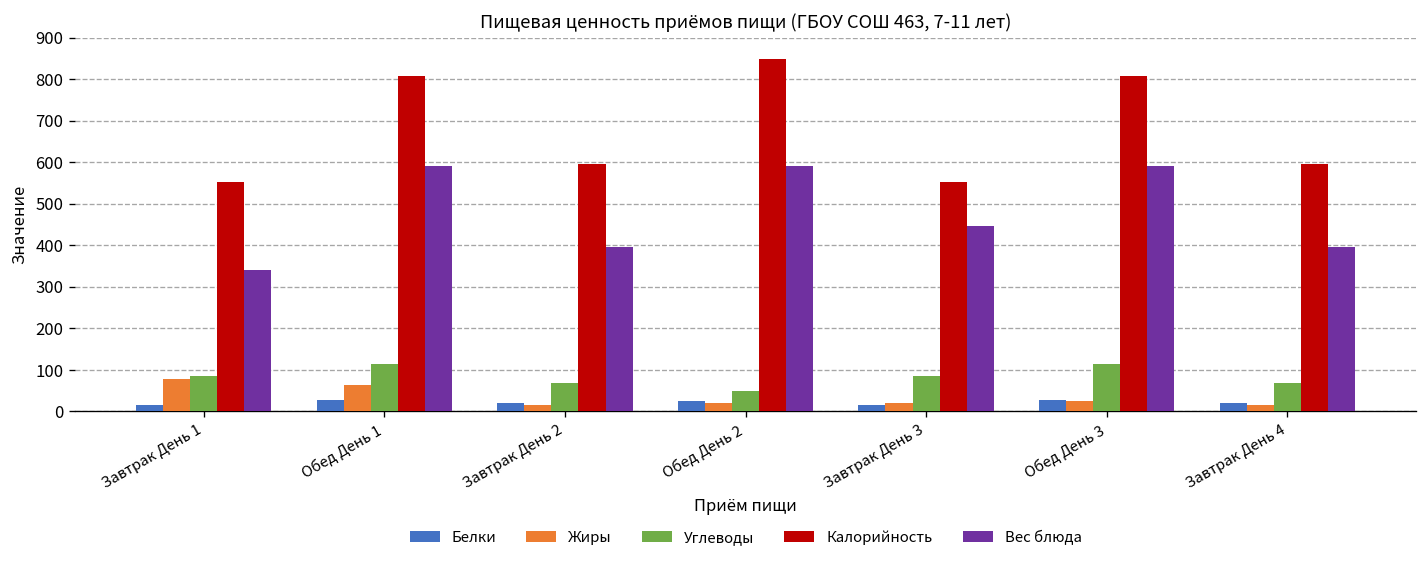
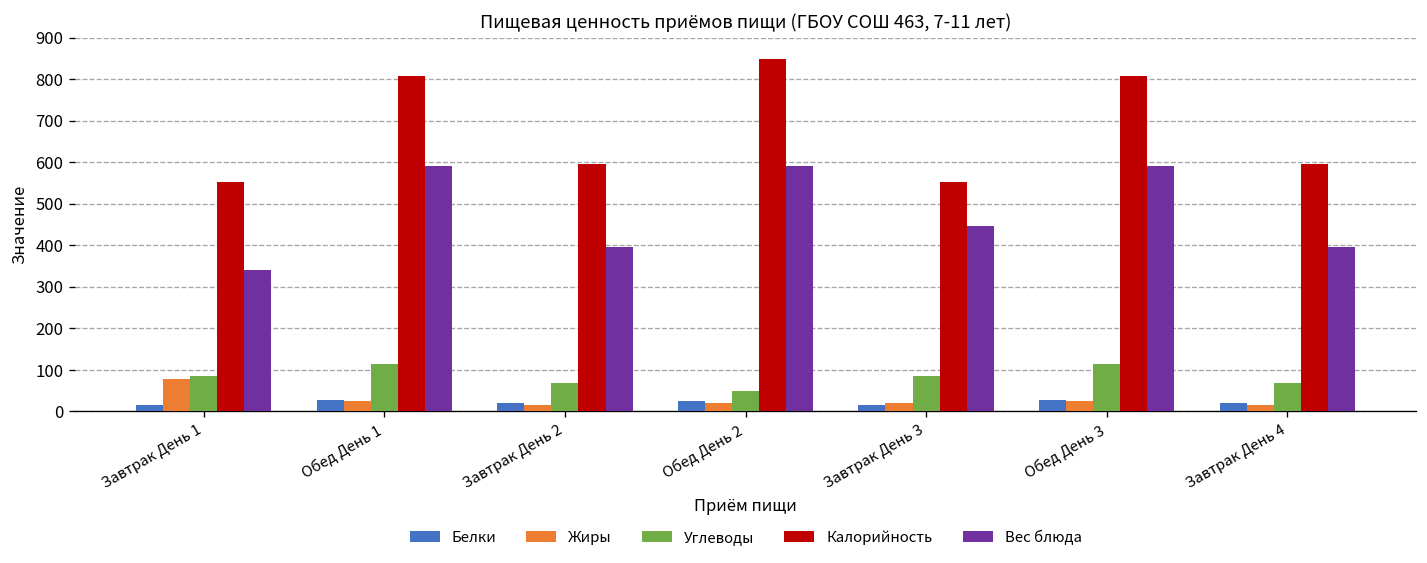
  {
    "Белки": {
      "Завтрак День 1": 20,
      "Обед День 1": 30,
      "Завтрак День 2": 20,
      "Обед День 2": 20,
      "Завтрак День 3": 20,
      "Обед День 3": 30,
      "Завтрак День 4": 20
    },
    "Жиры": {
      "Завтрак День 1": 80,
-     "Обед День 1": 60,
+     "Обед День 1": 20,
      "Завтрак День 2": 20,
      "Обед День 2": 20,
      "Завтрак День 3": 20,
      "Обед День 3": 20,
      "Завтрак День 4": 20
    },
    "Углеводы": {
      "Завтрак День 1": 80,
      "Обед День 1": 110,
      "Завтрак День 2": 70,
      "Обед День 2": 50,
      "Завтрак День 3": 80,
      "Обед День 3": 110,
      "Завтрак День 4": 70
    },
    "Калорийность": {
      "Завтрак День 1": 550,
      "Обед День 1": 810,
      "Завтрак День 2": 600,
      "Обед День 2": 850,
      "Завтрак День 3": 550,
      "Обед День 3": 810,
      "Завтрак День 4": 600
    },
    "Вес блюда": {
      "Завтрак День 1": 340,
      "Обед День 1": 590,
      "Завтрак День 2": 400,
      "Обед День 2": 590,
      "Завтрак День 3": 450,
      "Обед День 3": 590,
      "Завтрак День 4": 400
    }
  }
